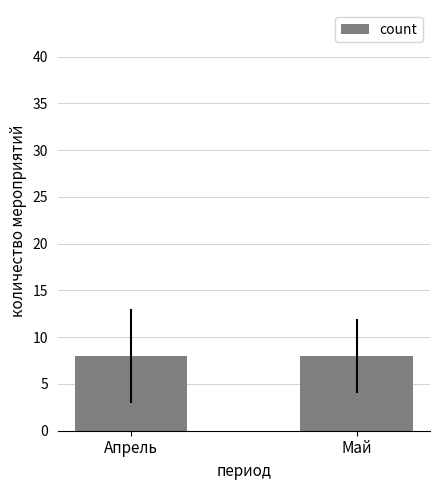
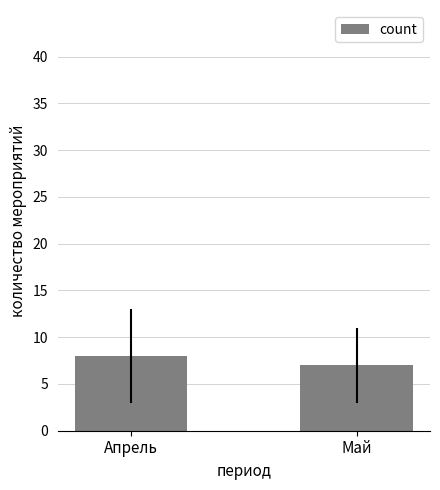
  {
    "Апрель": 8,
-   "Май": 8
+   "Май": 7
  }
